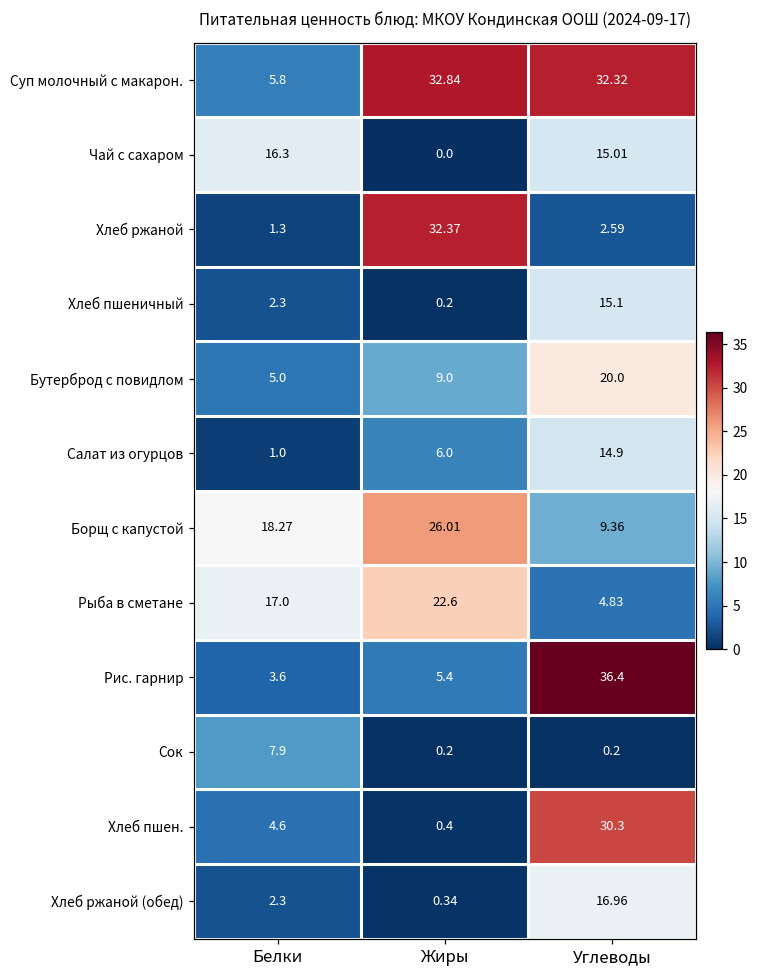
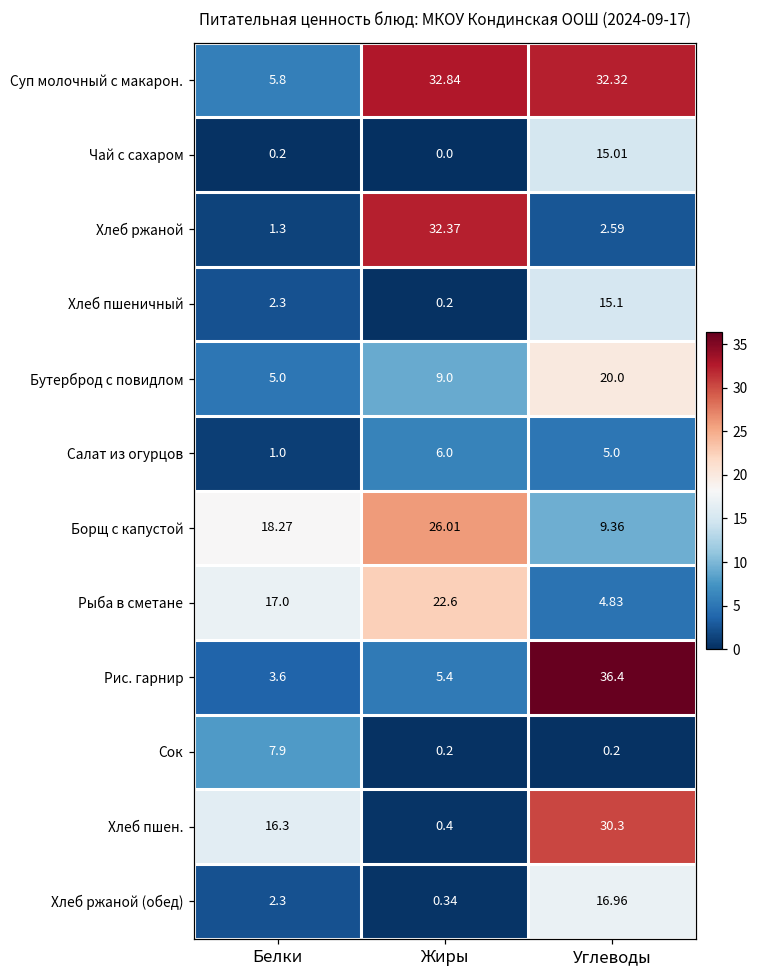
  {
    "Суп молочный с макарон.": {
      "Белки": 5.8,
      "Жиры": 32.84,
      "Углеводы": 32.32
    },
    "Чай с сахаром": {
-     "Белки": 16.3,
+     "Белки": 0.2,
      "Жиры": 0.0,
      "Углеводы": 15.01
    },
    "Хлеб ржаной": {
      "Белки": 1.3,
      "Жиры": 32.37,
      "Углеводы": 2.59
    },
    "Хлеб пшеничный": {
      "Белки": 2.3,
      "Жиры": 0.2,
      "Углеводы": 15.1
    },
    "Бутерброд с повидлом": {
      "Белки": 5.0,
      "Жиры": 9.0,
      "Углеводы": 20.0
    },
    "Салат из огурцов": {
      "Белки": 1.0,
      "Жиры": 6.0,
-     "Углеводы": 14.9
+     "Углеводы": 5.0
    },
    "Борщ с капустой": {
      "Белки": 18.27,
      "Жиры": 26.01,
      "Углеводы": 9.36
    },
    "Рыба в сметане": {
      "Белки": 17.0,
      "Жиры": 22.6,
      "Углеводы": 4.83
    },
    "Рис. гарнир": {
      "Белки": 3.6,
      "Жиры": 5.4,
      "Углеводы": 36.4
    },
    "Сок": {
      "Белки": 7.9,
      "Жиры": 0.2,
      "Углеводы": 0.2
    },
    "Хлеб пшен.": {
-     "Белки": 4.6,
+     "Белки": 16.3,
      "Жиры": 0.4,
      "Углеводы": 30.3
    },
    "Хлеб ржаной (обед)": {
      "Белки": 2.3,
      "Жиры": 0.34,
      "Углеводы": 16.96
    }
  }
